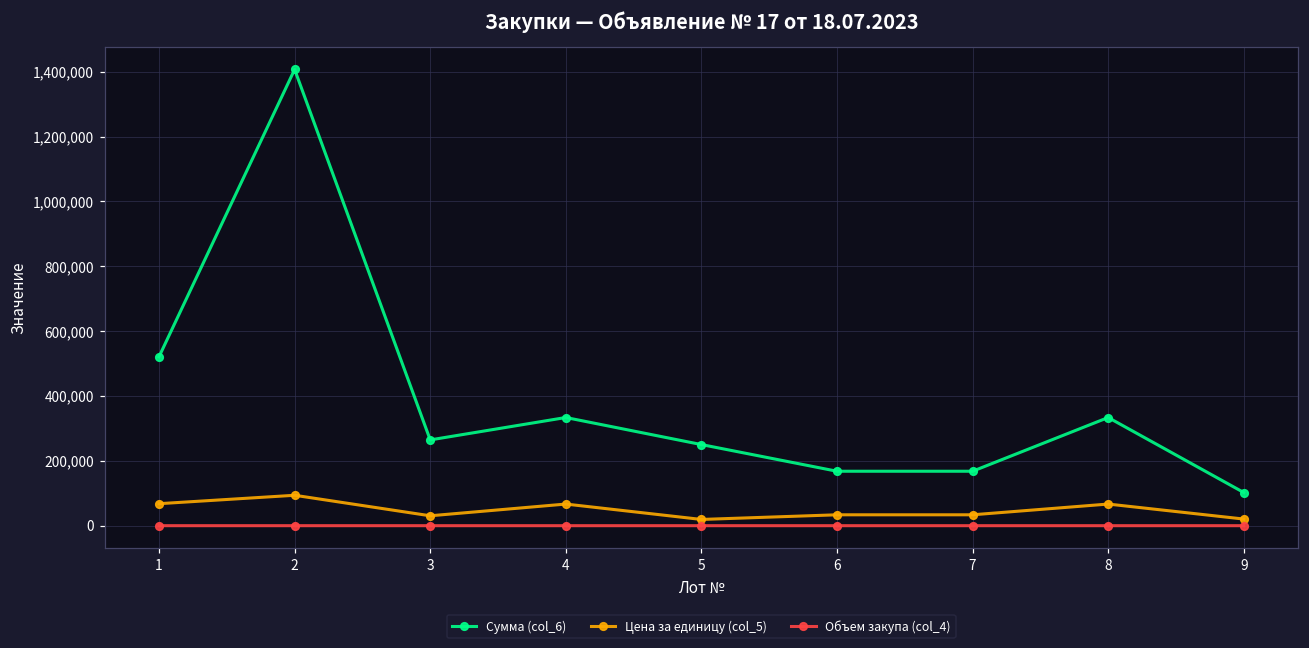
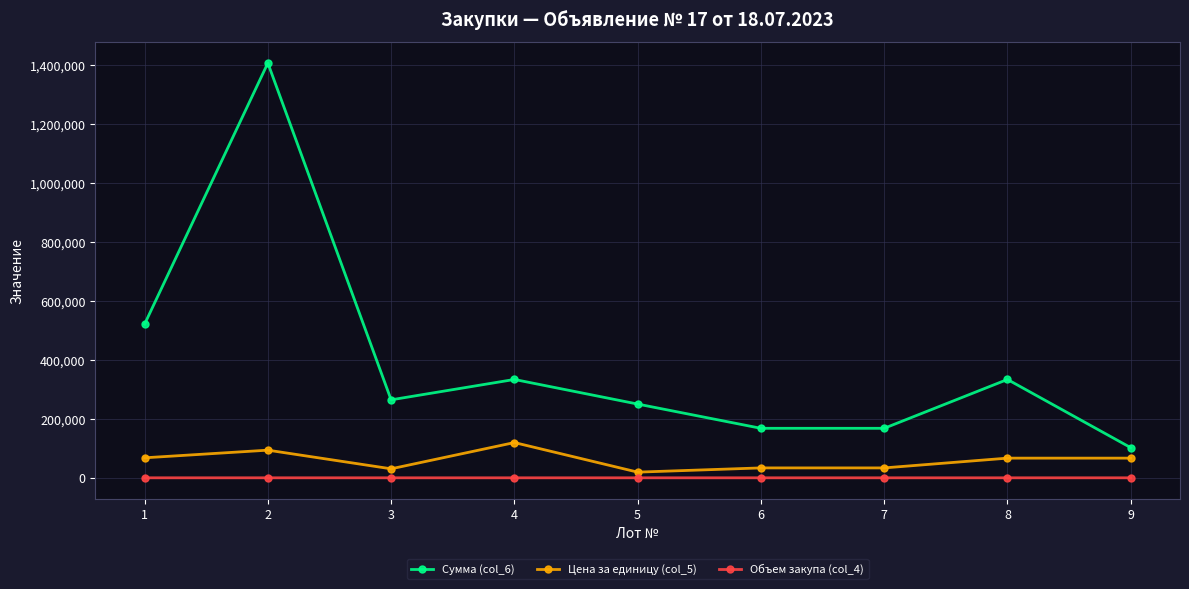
  {
    "Сумма (col_6)": {
      "1": "520,000",
      "2": "1,410,000",
      "3": "260,000",
      "4": "330,000",
      "5": "250,000",
      "6": "170,000",
      "7": "170,000",
      "8": "330,000",
      "9": "100,000"
    },
    "Цена за единицу (col_5)": {
      "1": "70,000",
      "2": "90,000",
      "3": "30,000",
-     "4": "70,000",
+     "4": "120,000",
      "5": "20,000",
      "6": "30,000",
      "7": "30,000",
      "8": "70,000",
-     "9": "20,000"
+     "9": "70,000"
    },
    "Объем закупа (col_4)": {
      "1": "0",
      "2": "0",
      "3": "0",
      "4": "0",
      "5": "0",
      "6": "0",
      "7": "0",
      "8": "0",
      "9": "0"
    }
  }
